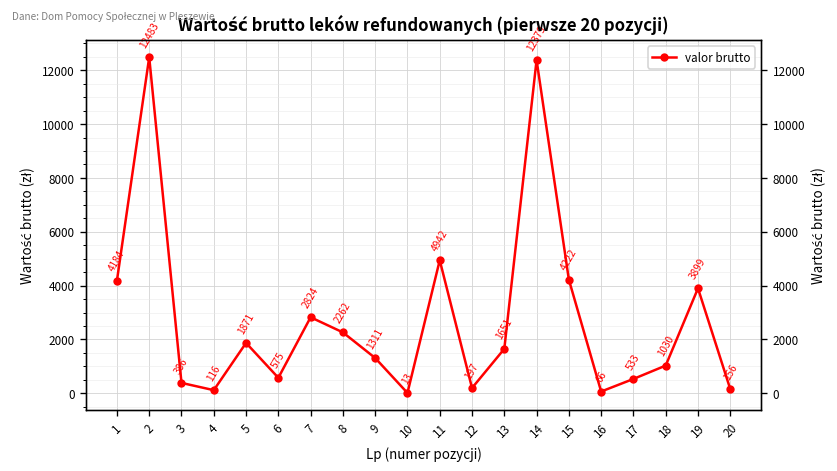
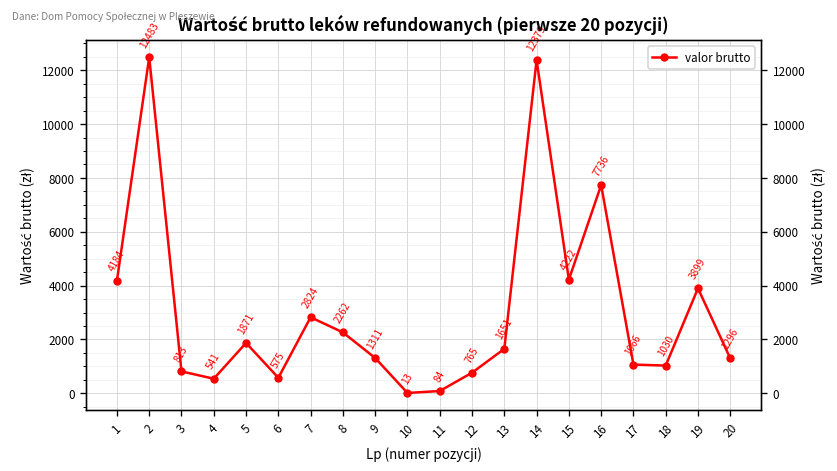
  {
    "1": 4184,
    "2": 12483,
-   "3": 386,
-   "4": 116,
+   "3": 813,
+   "4": 541,
    "5": 1871,
    "6": 575,
    "7": 2824,
    "8": 2262,
    "9": 1311,
    "10": 13,
-   "11": 4942,
-   "12": 197,
+   "11": 84,
+   "12": 765,
    "13": 1651,
    "14": 12379,
    "15": 4222,
-   "16": 66,
-   "17": 533,
+   "16": 7736,
+   "17": 1066,
    "18": 1030,
    "19": 3899,
-   "20": 156
+   "20": 1296
  }
